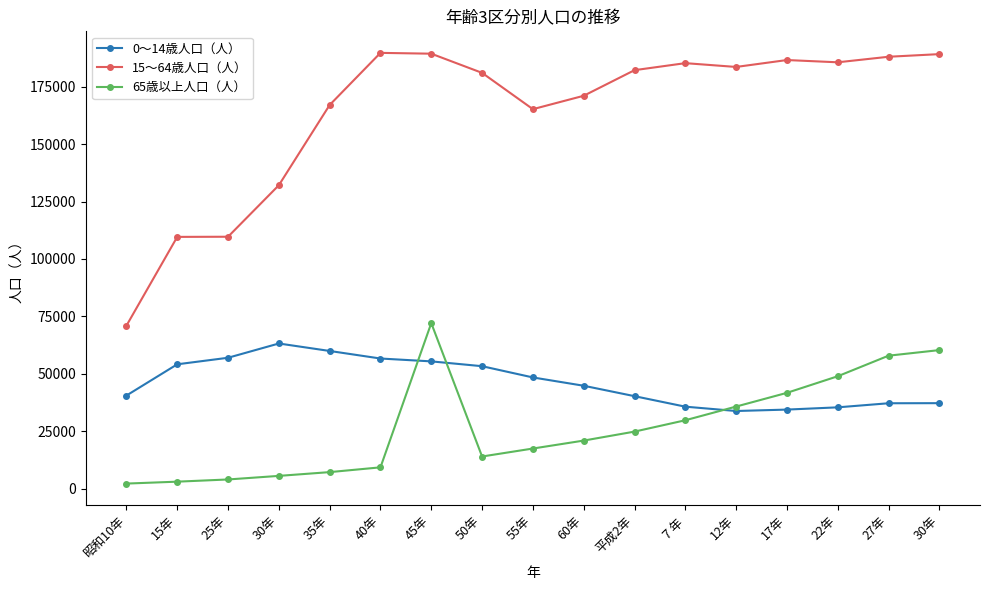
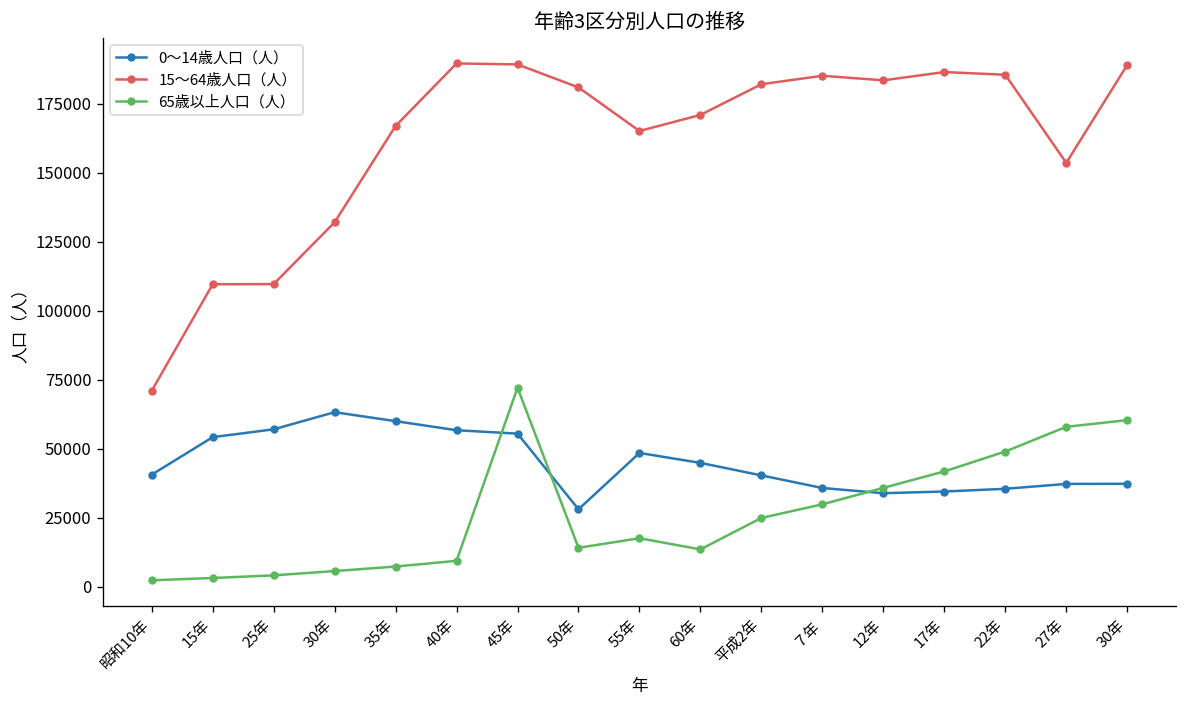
  {
    "0～14歳人口（人）": {
      "昭和10年": 41000,
      "15年": 54000,
      "25年": 57000,
      "35年": 60000,
      "40年": 57000,
      "45年": 55000,
-     "50年": 53000,
+     "50年": 28000,
      "55年": 48000,
      "60年": 45000,
      "平成2年": 40000,
      "７年": 36000,
      "12年": 34000,
      "17年": 35000,
      "22年": 35000,
      "27年": 37000
    },
    "15～64歳人口（人）": {
      "昭和10年": 71000,
      "15年": 110000,
      "25年": 110000,
      "35年": 167000,
      "40年": 190000,
      "45年": 189000,
      "50年": 181000,
      "55年": 165000,
      "60年": 171000,
      "平成2年": 182000,
      "７年": 185000,
      "12年": 184000,
      "17年": 187000,
      "22年": 186000,
-     "27年": 188000
+     "27年": 154000
    },
    "65歳以上人口（人）": {
      "昭和10年": 2000,
      "15年": 3000,
      "25年": 4000,
      "35年": 7000,
      "40年": 9000,
      "45年": 72000,
      "50年": 14000,
      "55年": 18000,
-     "60年": 21000,
+     "60年": 14000,
      "平成2年": 25000,
      "７年": 30000,
      "12年": 36000,
      "17年": 42000,
      "22年": 49000,
      "27年": 58000
    }
  }
